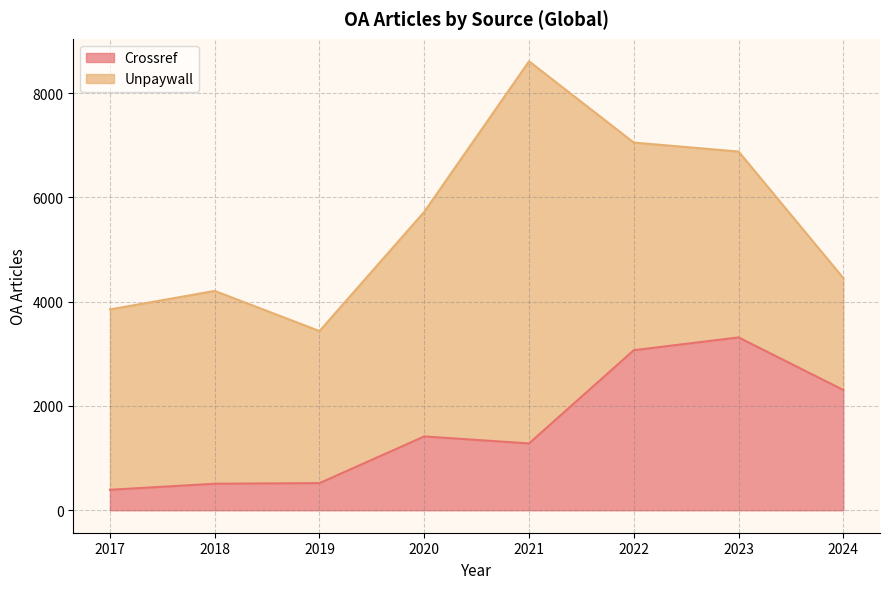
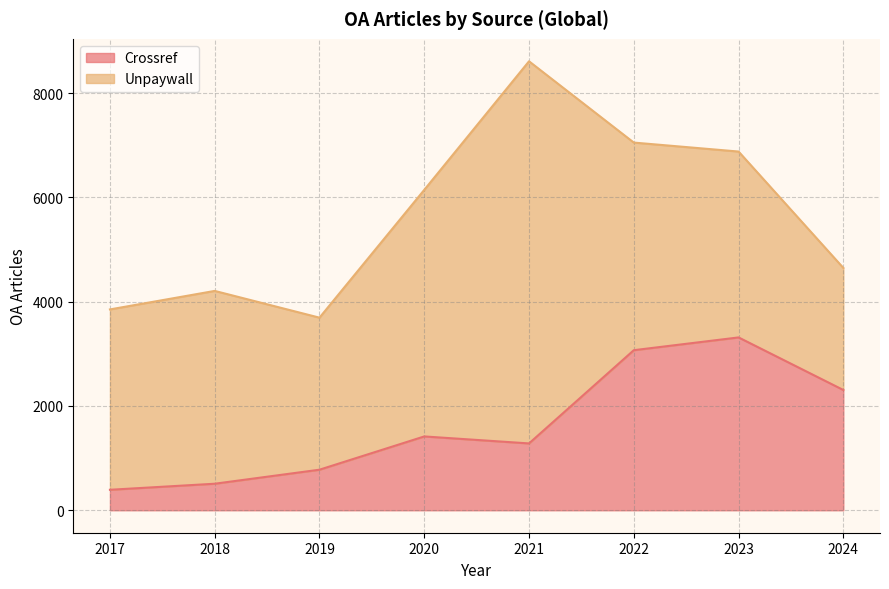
  {
    "Crossref": {
      "2017": 400,
      "2018": 500,
-     "2019": 500,
+     "2019": 800,
      "2020": 1400,
      "2021": 1300,
      "2022": 3100,
      "2023": 3300,
      "2024": 2300
    },
    "Unpaywall": {
      "2017": 3500,
      "2018": 3700,
      "2019": 2900,
-     "2020": 4300,
+     "2020": 4700,
      "2021": 7300,
      "2022": 4000,
      "2023": 3600,
-     "2024": 2100
+     "2024": 2300
    }
  }
